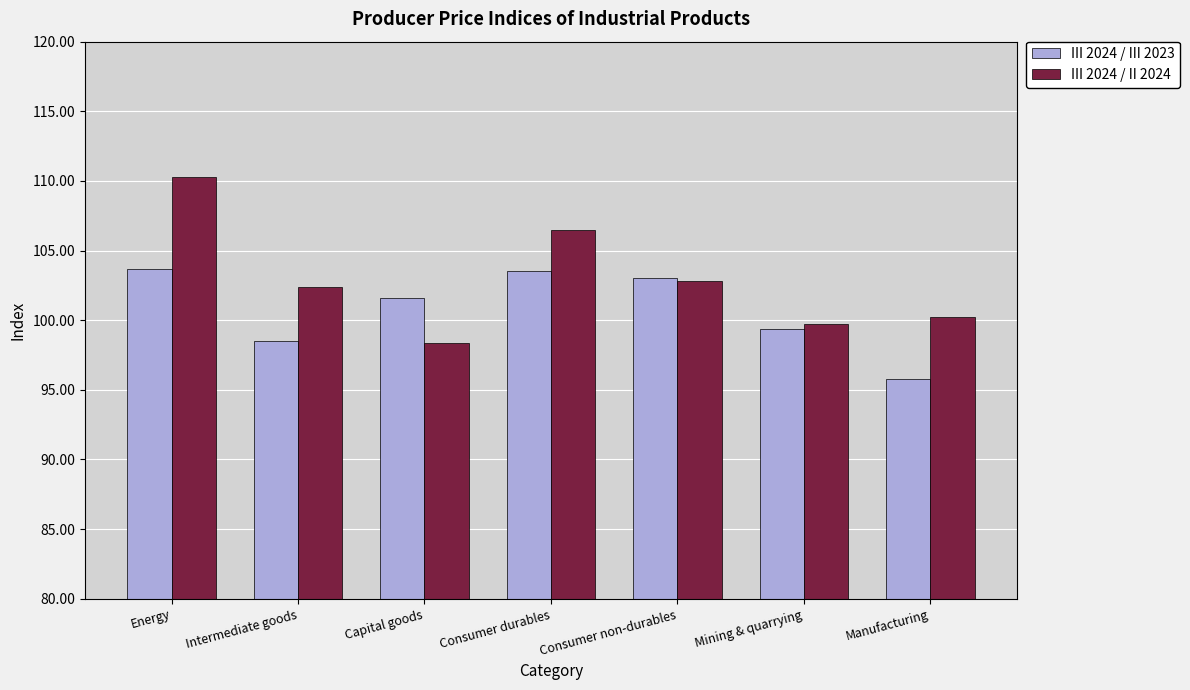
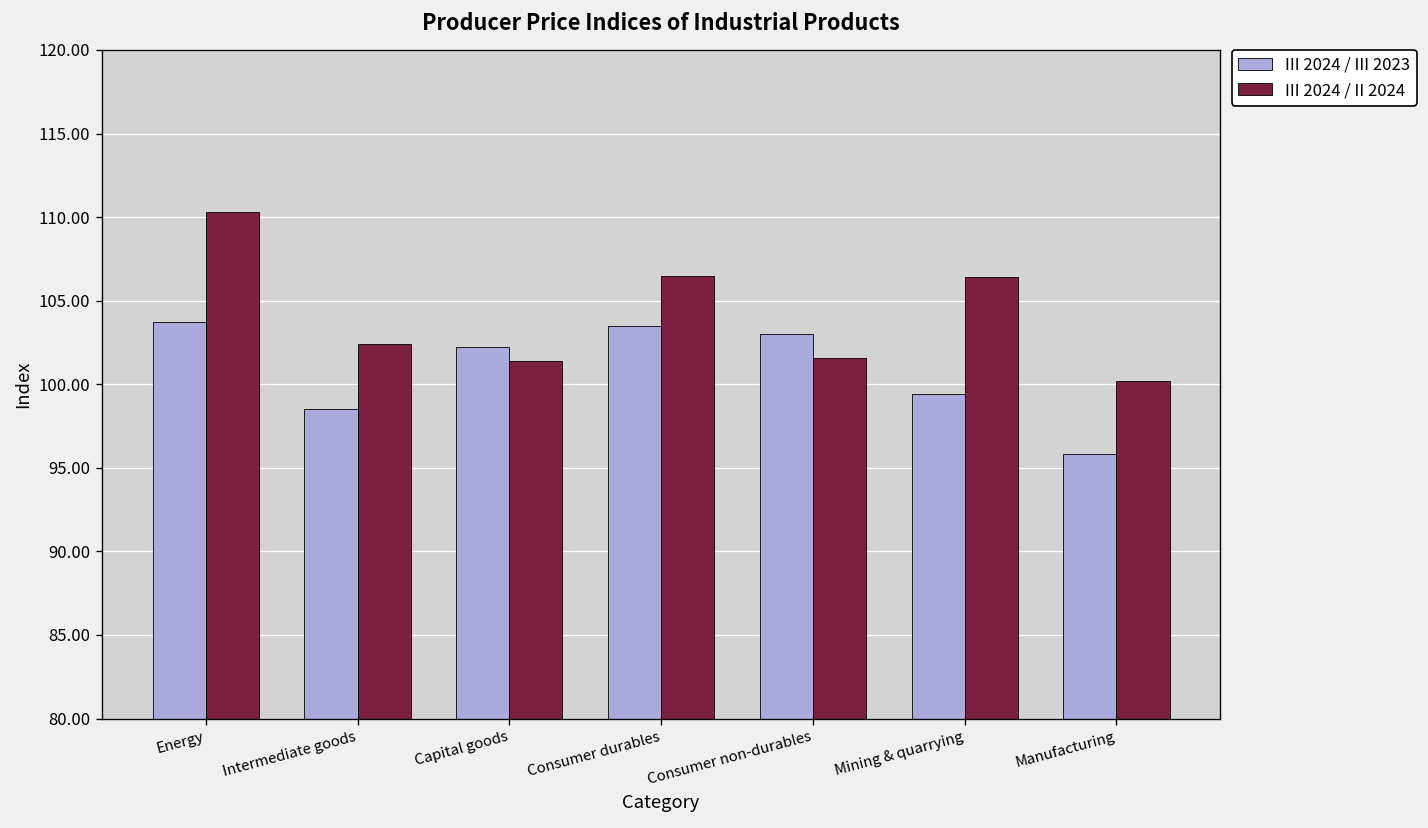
  {
    "III 2024 / III 2023": {
      "Energy": 103.7,
      "Intermediate goods": 98.5,
-     "Capital goods": 101.6,
+     "Capital goods": 102.2,
      "Consumer durables": 103.5,
      "Consumer non-durables": 103.0,
      "Mining & quarrying": 99.4,
      "Manufacturing": 95.8
    },
    "III 2024 / II 2024": {
      "Energy": 110.3,
      "Intermediate goods": 102.4,
-     "Capital goods": 98.4,
+     "Capital goods": 101.4,
      "Consumer durables": 106.5,
-     "Consumer non-durables": 102.8,
-     "Mining & quarrying": 99.7,
+     "Consumer non-durables": 101.6,
+     "Mining & quarrying": 106.4,
      "Manufacturing": 100.2
    }
  }
